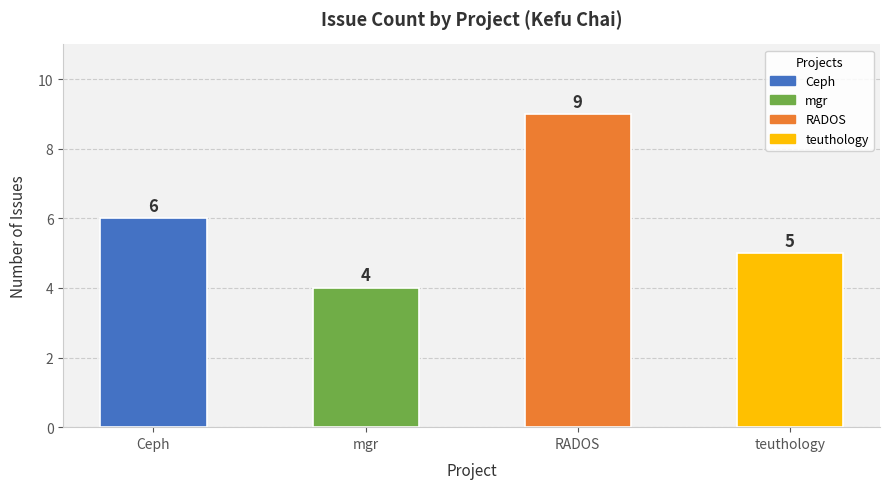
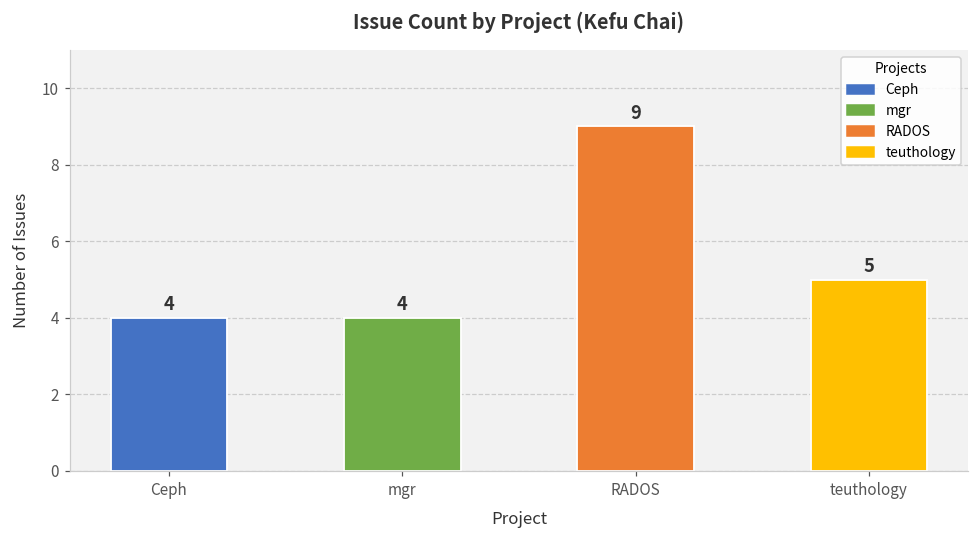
  {
-   "Ceph": 6,
+   "Ceph": 4,
    "mgr": 4,
    "RADOS": 9,
    "teuthology": 5
  }
